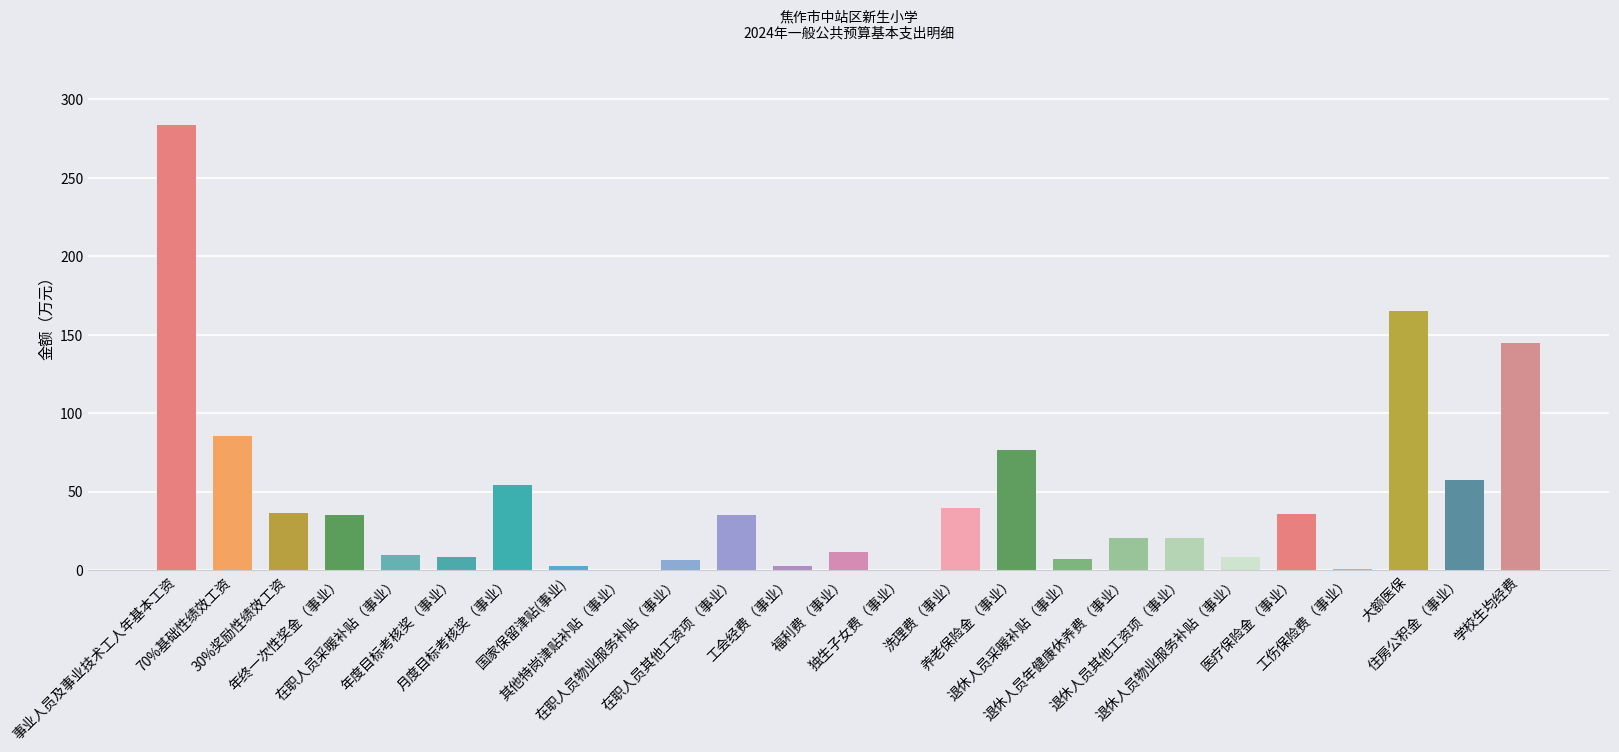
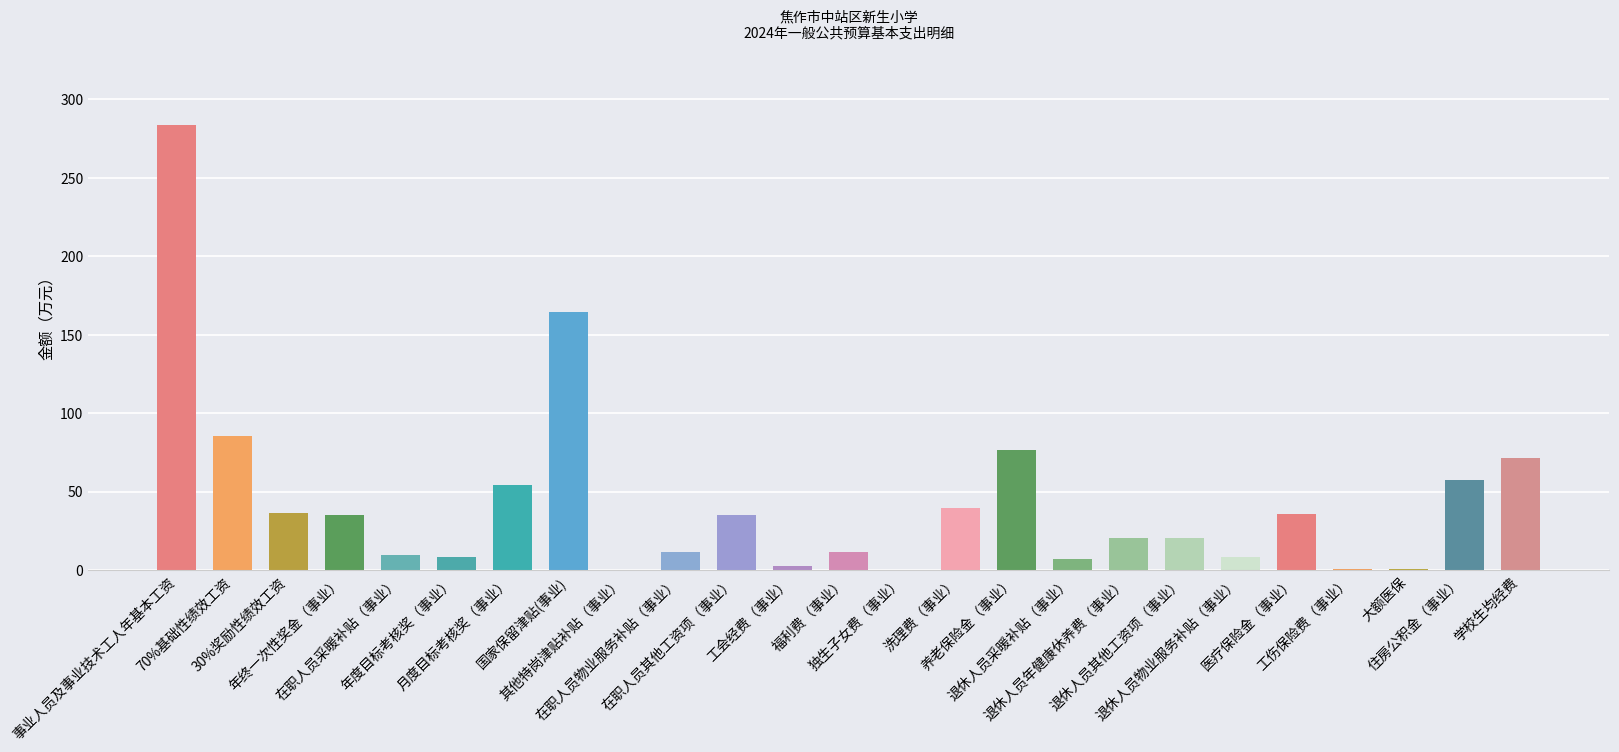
  {
    "事业人员及事业技术工人年基本工资": 284,
    "70%基础性绩效工资": 86,
    "30%奖励性绩效工资": 37,
    "年终一次性奖金（事业）": 35,
    "在职人员采暖补贴（事业）": 10,
    "年度目标考核奖（事业）": 9,
    "月度目标考核奖（事业）": 55,
-   "国家保留津贴(事业)": 3,
-   "在职人员物业服务补贴（事业）": 6,
+   "国家保留津贴(事业)": 164,
+   "在职人员物业服务补贴（事业）": 12,
    "在职人员其他工资项（事业）": 35,
    "工会经费（事业）": 3,
    "福利费（事业）": 12,
    "洗理费（事业）": 39,
    "养老保险金（事业）": 76,
    "退休人员采暖补贴（事业）": 7,
    "退休人员年健康休养费（事业）": 20,
    "退休人员其他工资项（事业）": 20,
    "退休人员物业服务补贴（事业）": 9,
    "医疗保险金（事业）": 36,
-   "大额医保": 165,
+   "大额医保": 1,
    "住房公积金（事业）": 57,
-   "学校生均经费": 144
+   "学校生均经费": 71
  }
